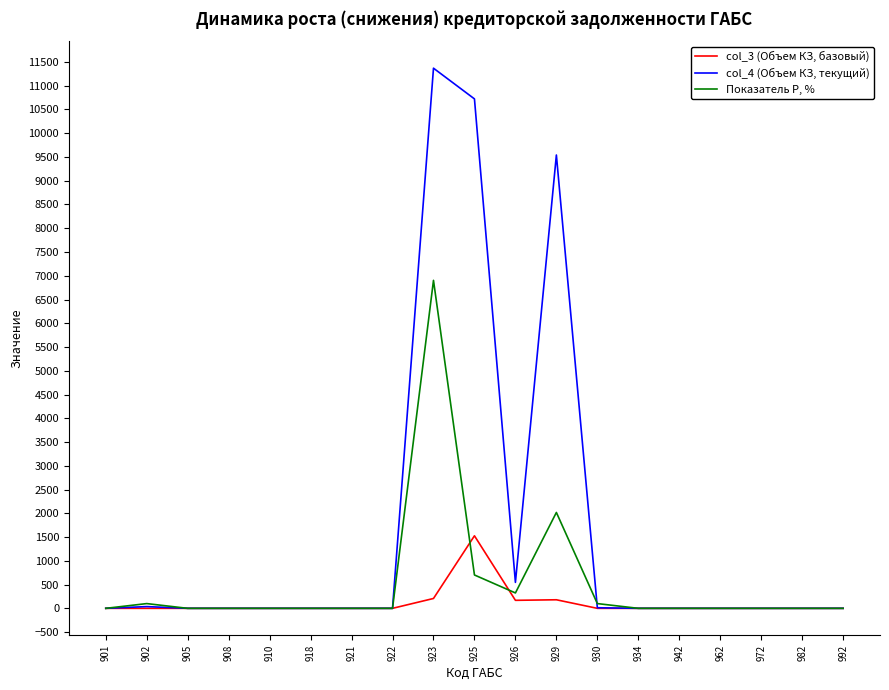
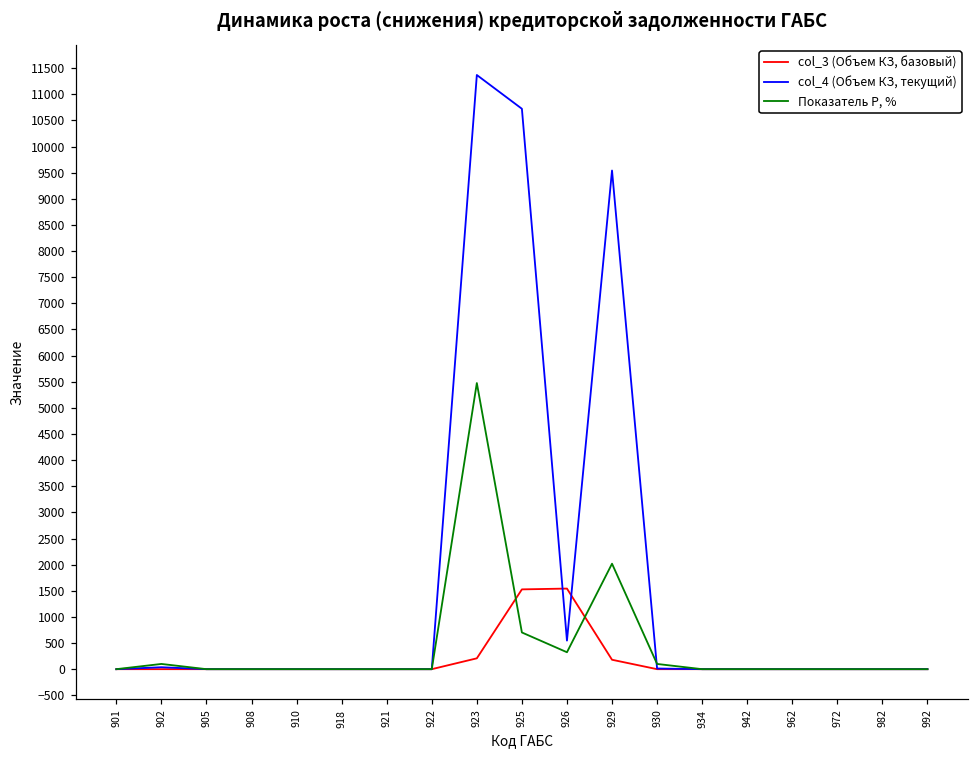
  {
    "col_3 (Объем КЗ, базовый)": {
      "923": 200,
      "925": 1500,
-     "926": 200,
+     "926": 1500,
      "929": 200
    },
    "col_4 (Объем КЗ, текущий)": {
      "923": 11400,
      "925": 10700,
      "926": 500,
      "929": 9500
    },
    "Показатель P, %": {
      "902": 100,
-     "923": 6900,
+     "923": 5500,
      "925": 700,
      "926": 300,
      "929": 2000,
      "930": 100
    }
  }
